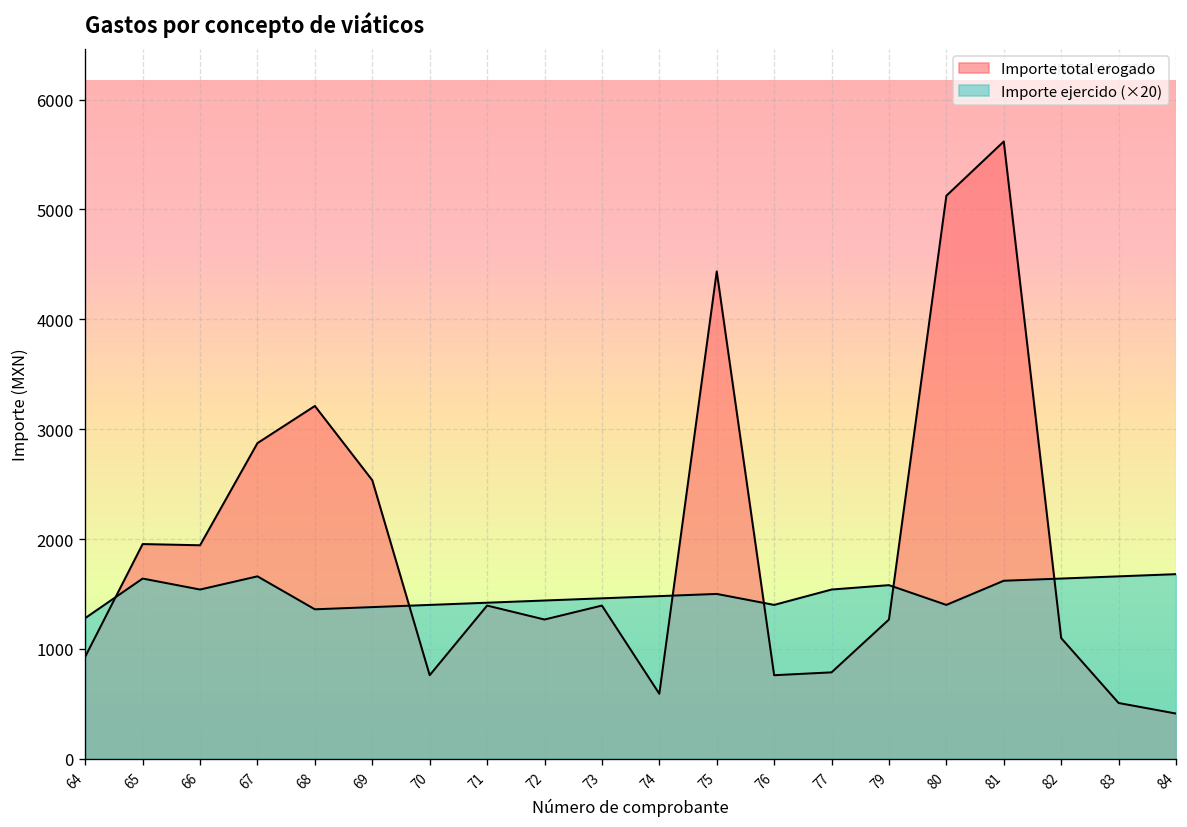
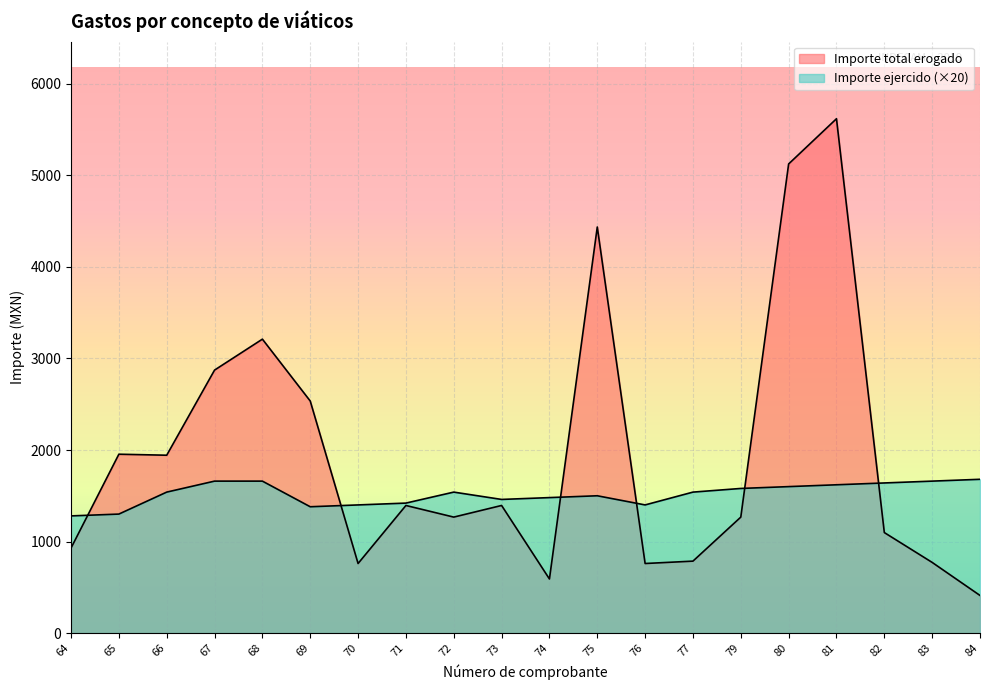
  {
    "Importe total erogado": {
      "64": 900,
      "65": 2000,
      "66": 1900,
      "67": 2900,
      "68": 3200,
      "69": 2500,
      "70": 800,
      "72": 1300,
      "73": 1400,
      "74": 600,
      "75": 4400,
      "76": 800,
      "77": 800,
      "79": 1300,
      "80": 5100,
      "81": 5600,
      "82": 1100,
-     "83": 500,
+     "83": 800,
      "84": 400
    },
    "Importe ejercido (×20)": {
      "64": 1300,
-     "65": 1600,
+     "65": 1300,
      "66": 1500,
      "67": 1700,
-     "68": 1400,
+     "68": 1700,
      "69": 1400,
      "70": 1400,
-     "72": 1400,
+     "72": 1500,
      "73": 1500,
      "74": 1500,
      "75": 1500,
      "76": 1400,
      "77": 1500,
      "79": 1600,
-     "80": 1400,
+     "80": 1600,
      "81": 1600,
      "82": 1600,
      "83": 1700,
      "84": 1700
    }
  }
